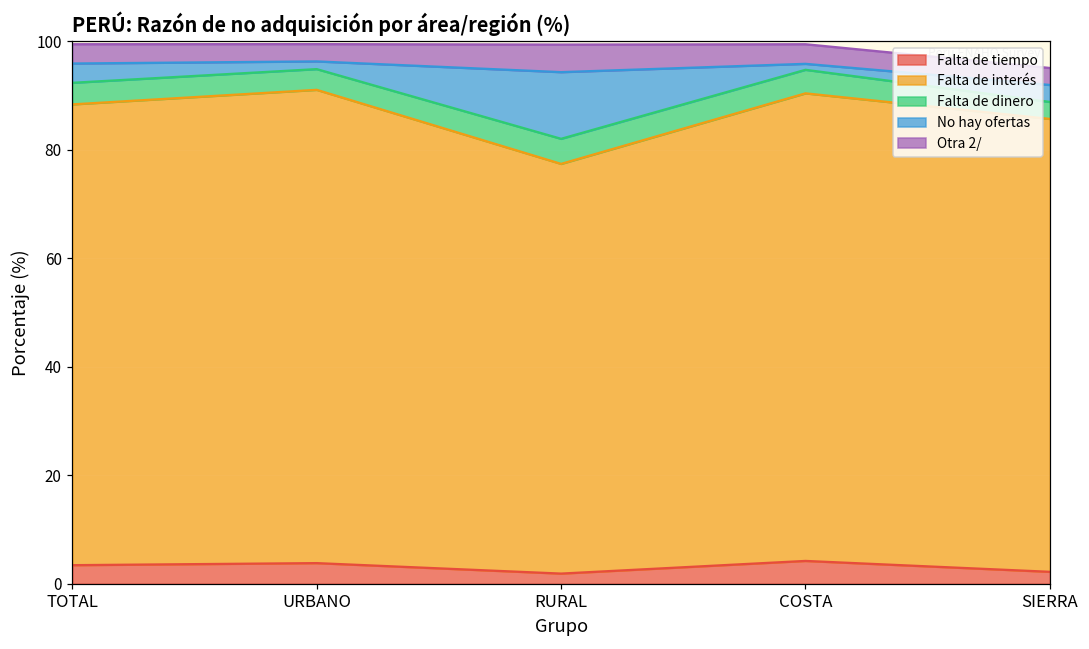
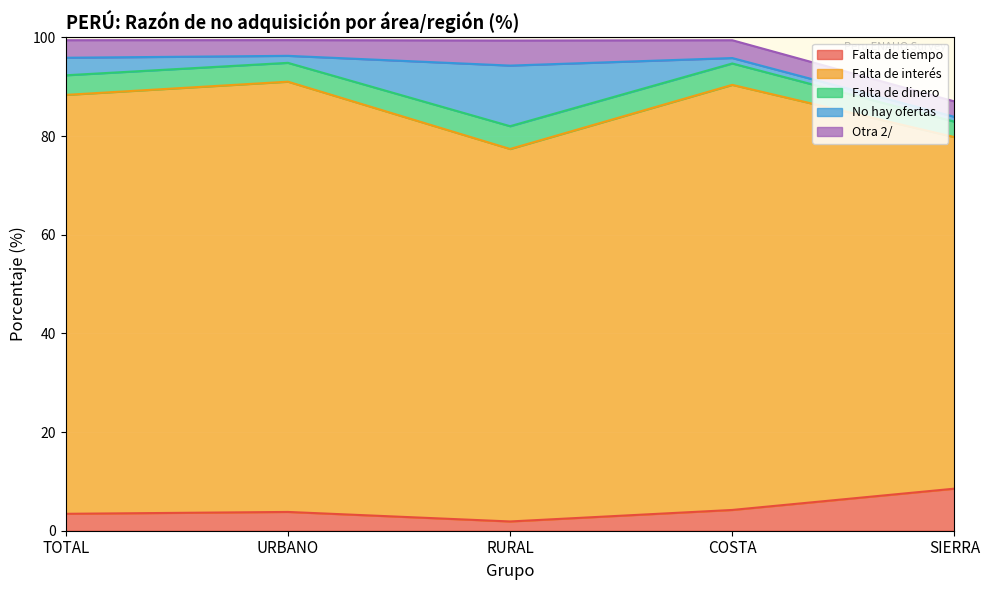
  {
    "Falta de tiempo": {
      "TOTAL": 3,
      "URBANO": 4,
      "RURAL": 2,
      "COSTA": 4,
-     "SIERRA": 2
+     "SIERRA": 9
    },
    "Falta de interés": {
      "TOTAL": 85,
      "URBANO": 87,
      "RURAL": 76,
      "COSTA": 86,
-     "SIERRA": 83
+     "SIERRA": 71
    },
    "Falta de dinero": {
      "TOTAL": 4,
      "URBANO": 4,
      "RURAL": 5,
      "COSTA": 4,
      "SIERRA": 3
    },
    "No hay ofertas": {
      "TOTAL": 4,
      "URBANO": 1,
      "RURAL": 12,
      "COSTA": 1,
-     "SIERRA": 3
+     "SIERRA": 1
    },
    "Otra 2/": {
      "TOTAL": 4,
      "URBANO": 3,
      "RURAL": 5,
      "COSTA": 4,
      "SIERRA": 3
    }
  }
